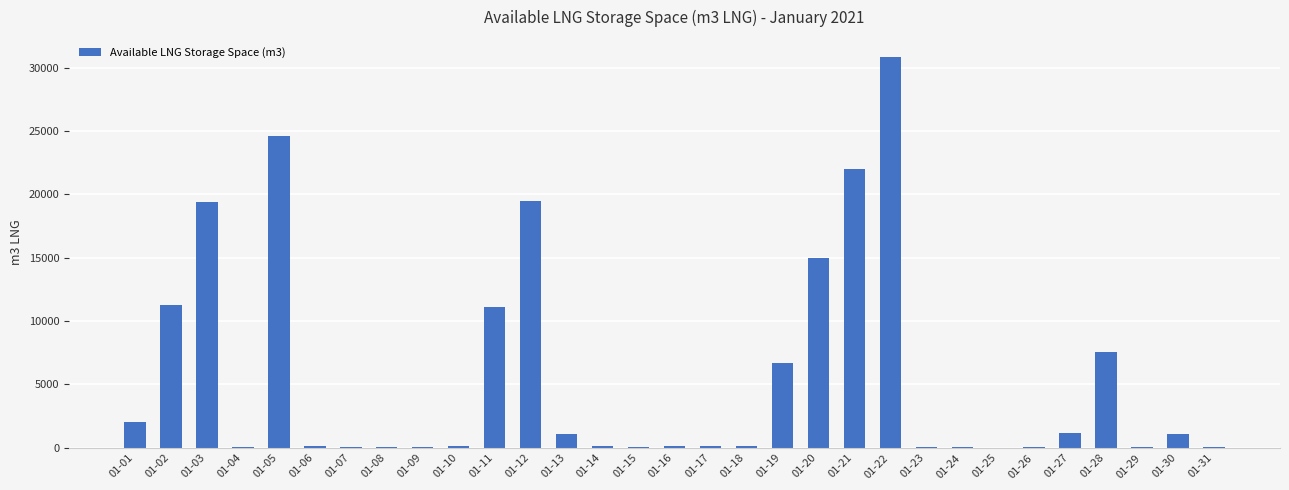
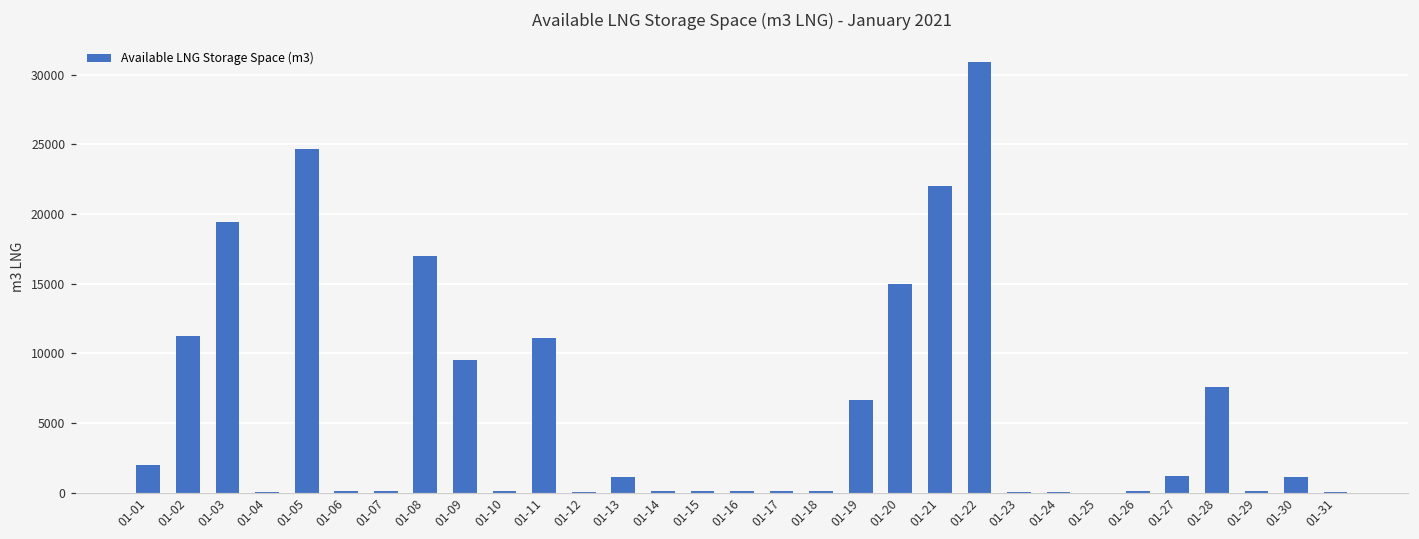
  {
    "01-01": 2000,
    "01-02": 11200,
    "01-03": 19400,
    "01-05": 24600,
-   "01-08": 100,
-   "01-09": 0,
+   "01-08": 17000,
+   "01-09": 9500,
    "01-11": 11100,
-   "01-12": 19500,
+   "01-12": 100,
    "01-13": 1100,
    "01-19": 6700,
    "01-20": 15000,
    "01-21": 22000,
    "01-22": 30900,
    "01-27": 1200,
    "01-28": 7600,
    "01-30": 1100
  }
